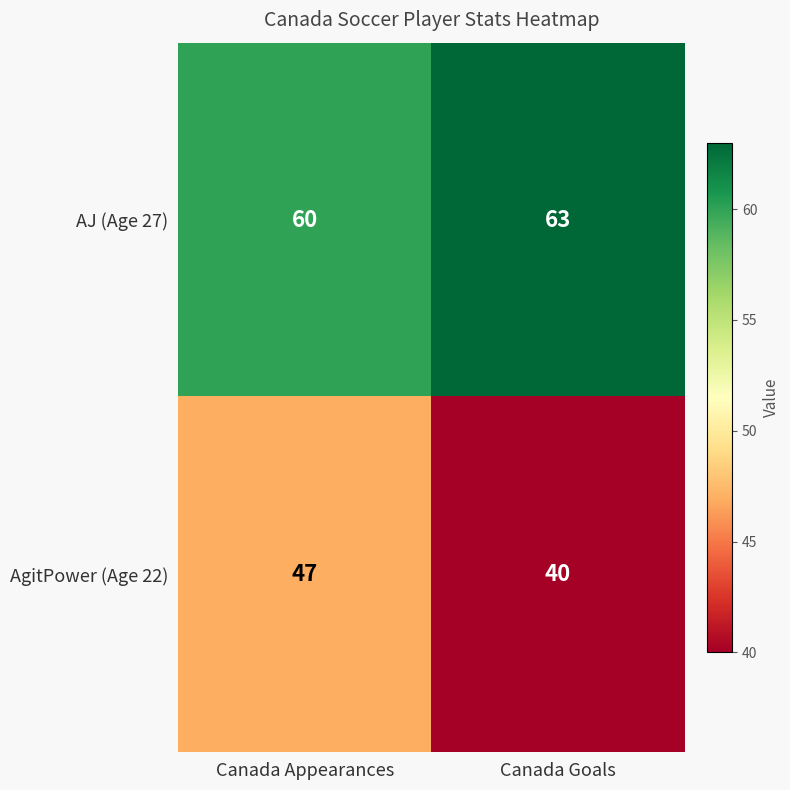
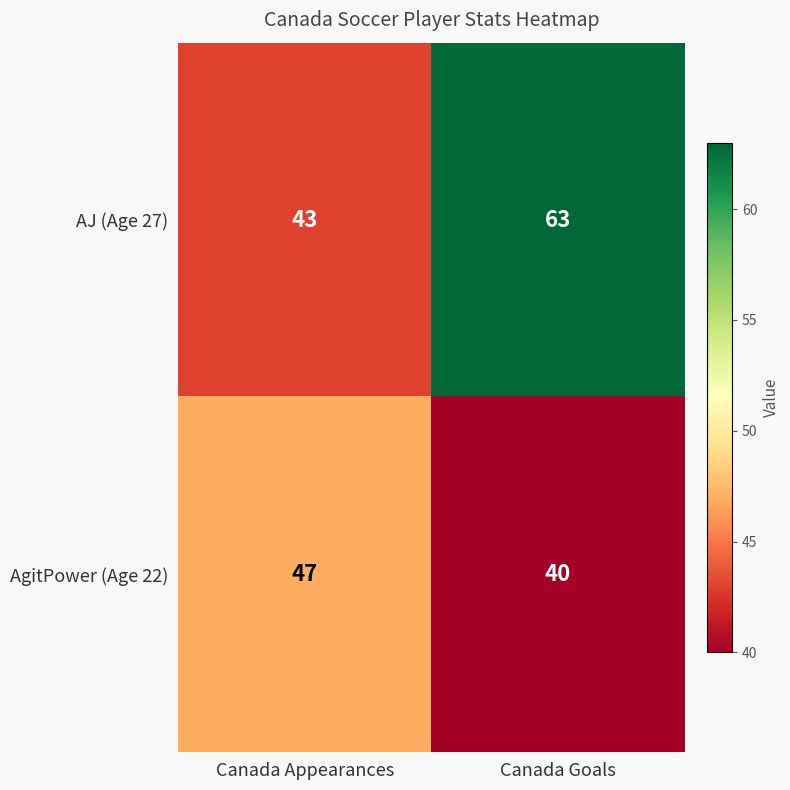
  {
    "AJ (Age 27)": {
-     "Canada Appearances": 60,
+     "Canada Appearances": 43,
      "Canada Goals": 63
    },
    "AgitPower (Age 22)": {
      "Canada Appearances": 47,
      "Canada Goals": 40
    }
  }
